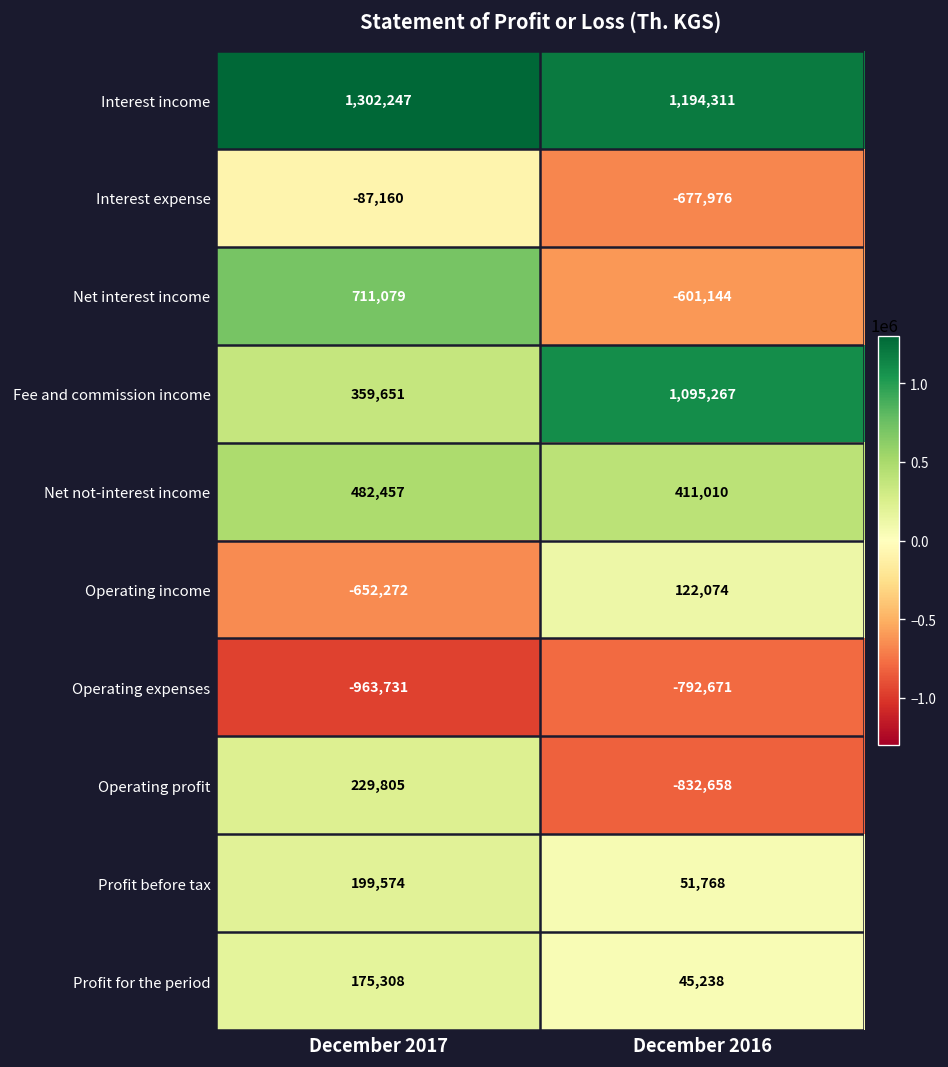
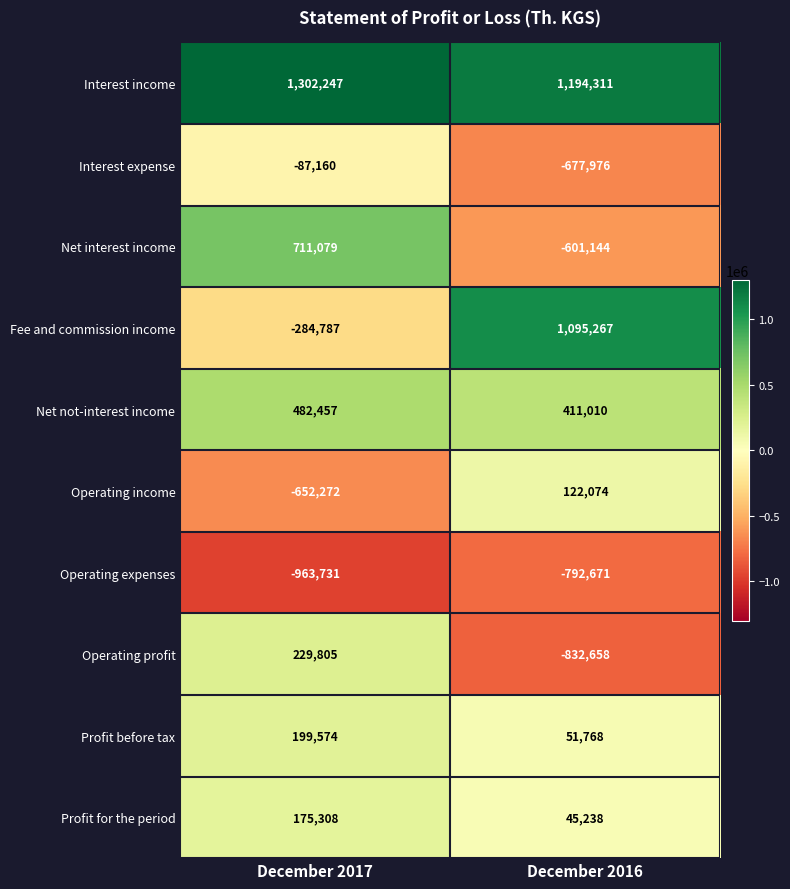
  {
    "Interest income": {
      "December 2017": "1,302,247",
      "December 2016": "1,194,311"
    },
    "Interest expense": {
      "December 2017": "-87,160",
      "December 2016": "-677,976"
    },
    "Net interest income": {
      "December 2017": "711,079",
      "December 2016": "-601,144"
    },
    "Fee and commission income": {
-     "December 2017": "359,651",
+     "December 2017": "-284,787",
      "December 2016": "1,095,267"
    },
    "Net not-interest income": {
      "December 2017": "482,457",
      "December 2016": "411,010"
    },
    "Operating income": {
      "December 2017": "-652,272",
      "December 2016": "122,074"
    },
    "Operating expenses": {
      "December 2017": "-963,731",
      "December 2016": "-792,671"
    },
    "Operating profit": {
      "December 2017": "229,805",
      "December 2016": "-832,658"
    },
    "Profit before tax": {
      "December 2017": "199,574",
      "December 2016": "51,768"
    },
    "Profit for the period": {
      "December 2017": "175,308",
      "December 2016": "45,238"
    }
  }
